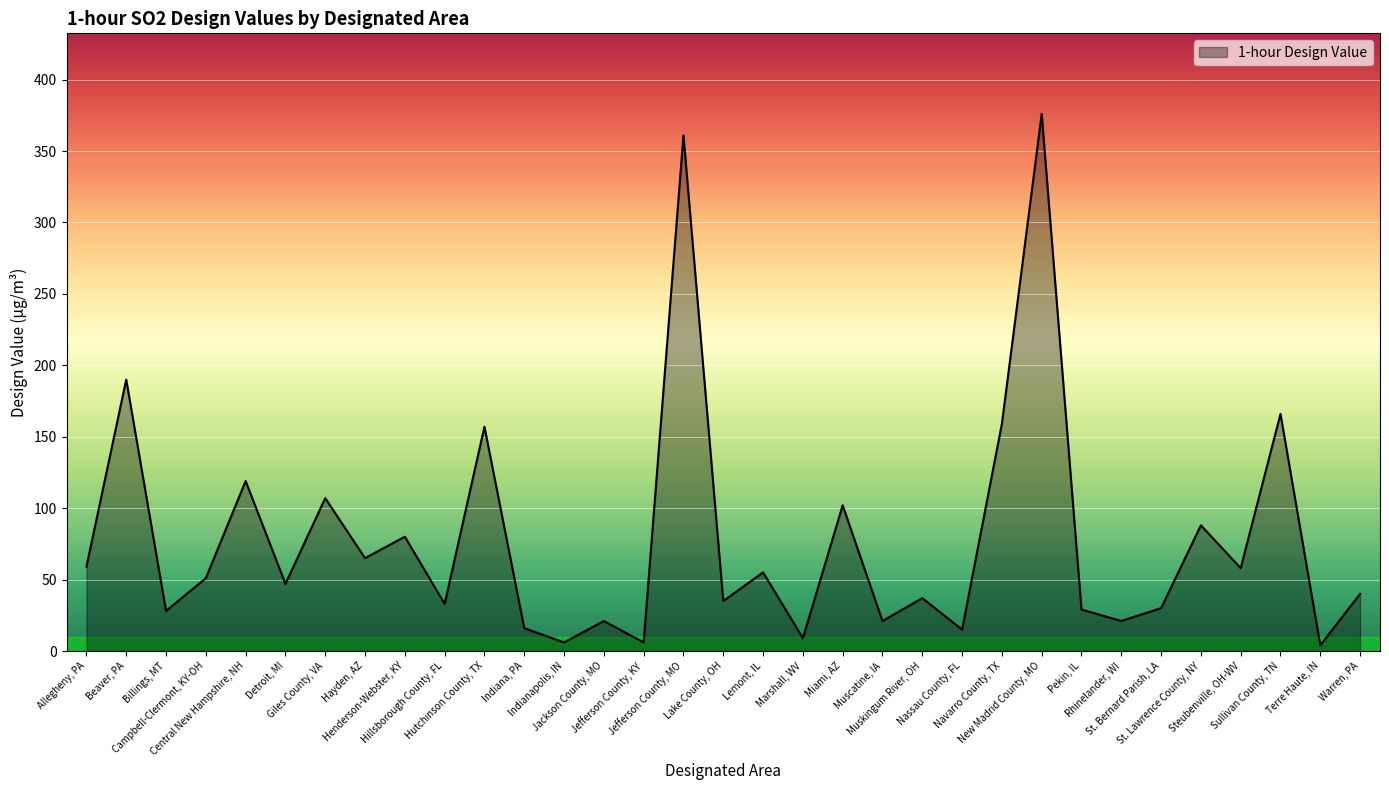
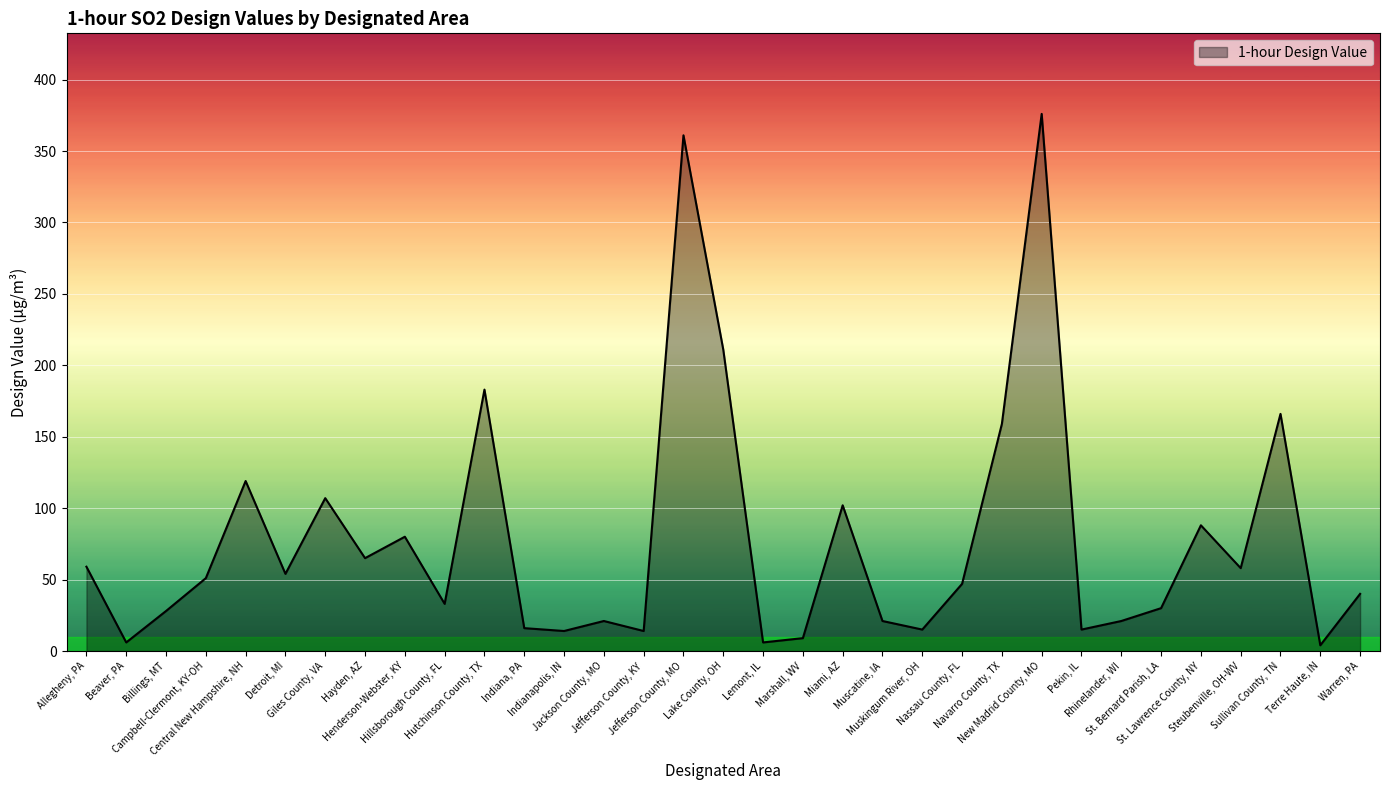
  {
    "Allegheny, PA": 59,
-   "Beaver, PA": 190,
+   "Beaver, PA": 6,
    "Billings, MT": 28,
    "Campbell-Clermont, KY-OH": 51,
    "Central New Hampshire, NH": 119,
-   "Detroit, MI": 47,
+   "Detroit, MI": 54,
    "Giles County, VA": 107,
    "Hayden, AZ": 65,
    "Henderson-Webster, KY": 80,
    "Hillsborough County, FL": 33,
-   "Hutchinson County, TX": 157,
+   "Hutchinson County, TX": 183,
    "Indiana, PA": 16,
-   "Indianapolis, IN": 6,
+   "Indianapolis, IN": 14,
    "Jackson County, MO": 21,
-   "Jefferson County, KY": 6,
+   "Jefferson County, KY": 14,
    "Jefferson County, MO": 361,
-   "Lake County, OH": 35,
-   "Lemont, IL": 55,
+   "Lake County, OH": 211,
+   "Lemont, IL": 6,
    "Marshall, WV": 9,
    "Miami, AZ": 102,
    "Muscatine, IA": 21,
-   "Muskingum River, OH": 37,
-   "Nassau County, FL": 15,
+   "Muskingum River, OH": 15,
+   "Nassau County, FL": 47,
    "Navarro County, TX": 159,
    "New Madrid County, MO": 376,
-   "Pekin, IL": 29,
+   "Pekin, IL": 15,
    "Rhinelander, WI": 21,
    "St. Bernard Parish, LA": 30,
    "St. Lawrence County, NY": 88,
    "Steubenville, OH-WV": 58,
    "Sullivan County, TN": 166,
    "Terre Haute, IN": 4,
    "Warren, PA": 40
  }
